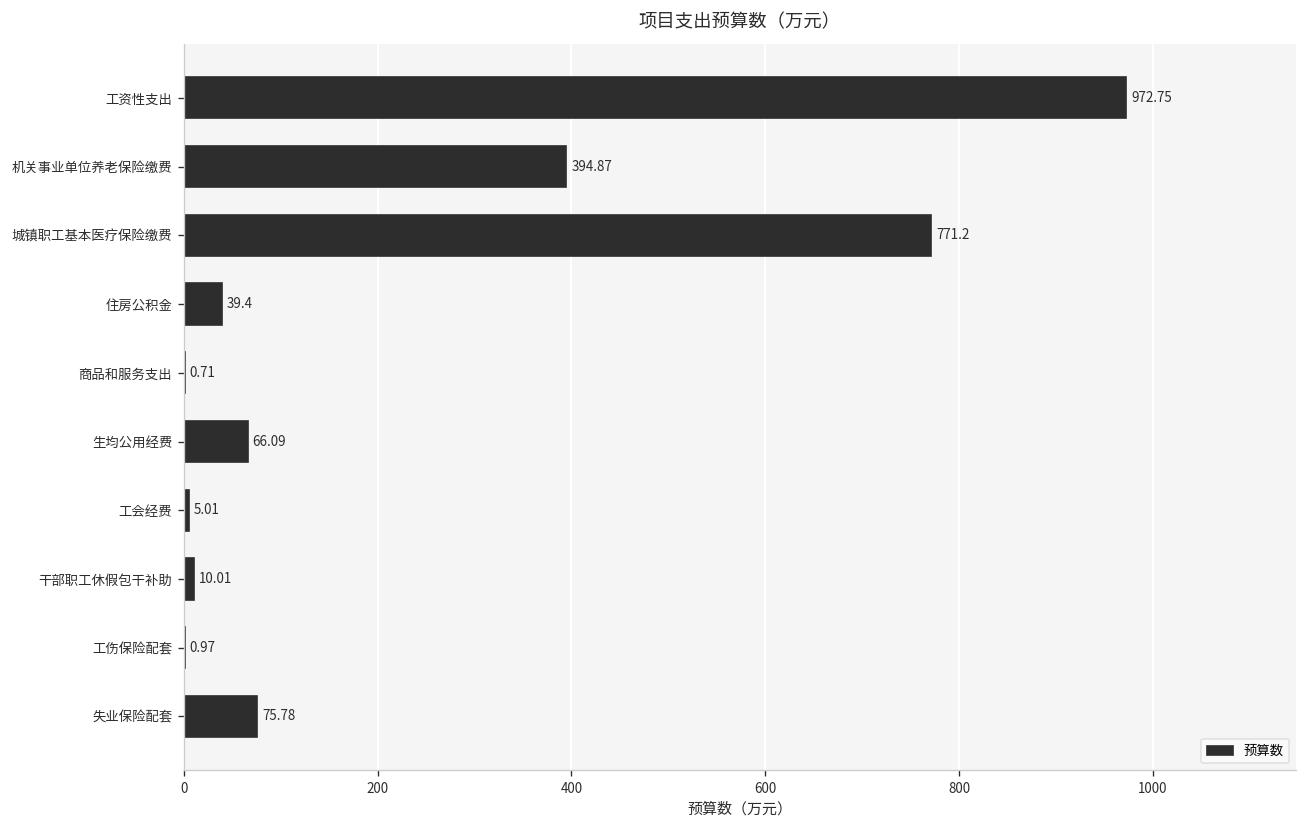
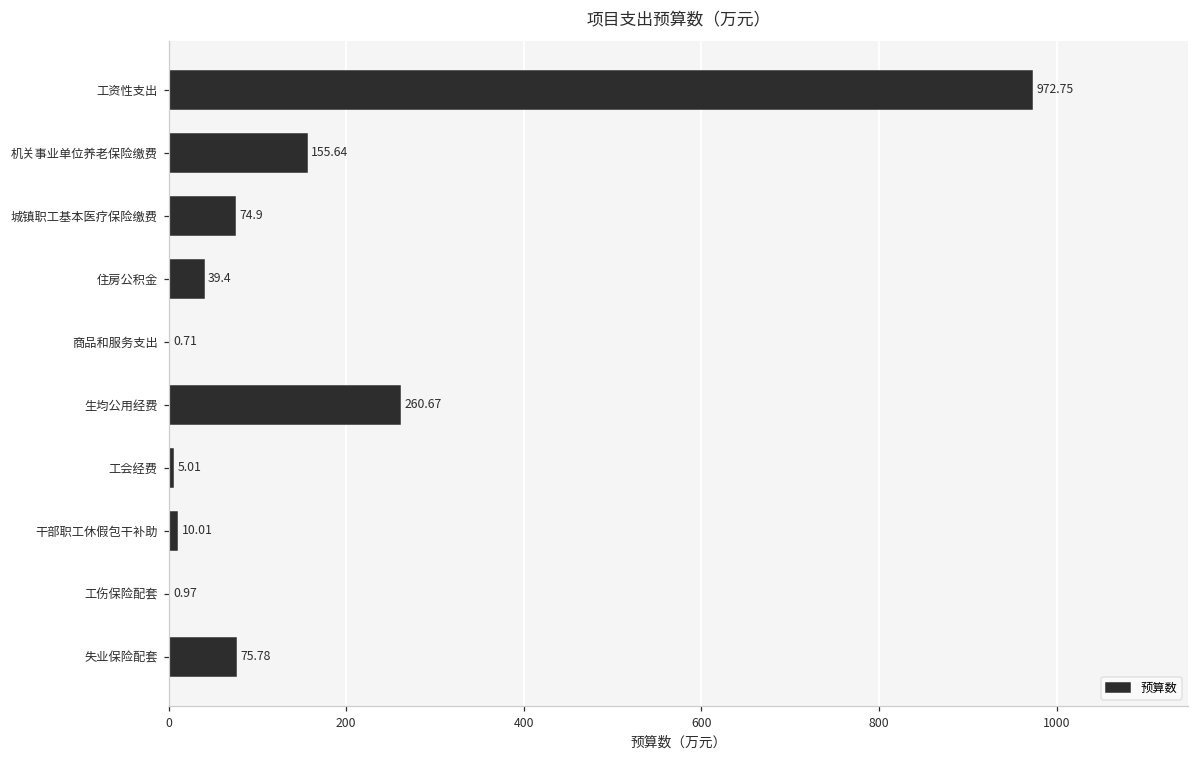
  {
    "工资性支出": 972.75,
-   "机关事业单位养老保险缴费": 394.87,
-   "城镇职工基本医疗保险缴费": 771.2,
+   "机关事业单位养老保险缴费": 155.64,
+   "城镇职工基本医疗保险缴费": 74.9,
    "住房公积金": 39.4,
    "商品和服务支出": 0.71,
-   "生均公用经费": 66.09,
+   "生均公用经费": 260.67,
    "工会经费": 5.01,
    "干部职工休假包干补助": 10.01,
    "工伤保险配套": 0.97,
    "失业保险配套": 75.78
  }
